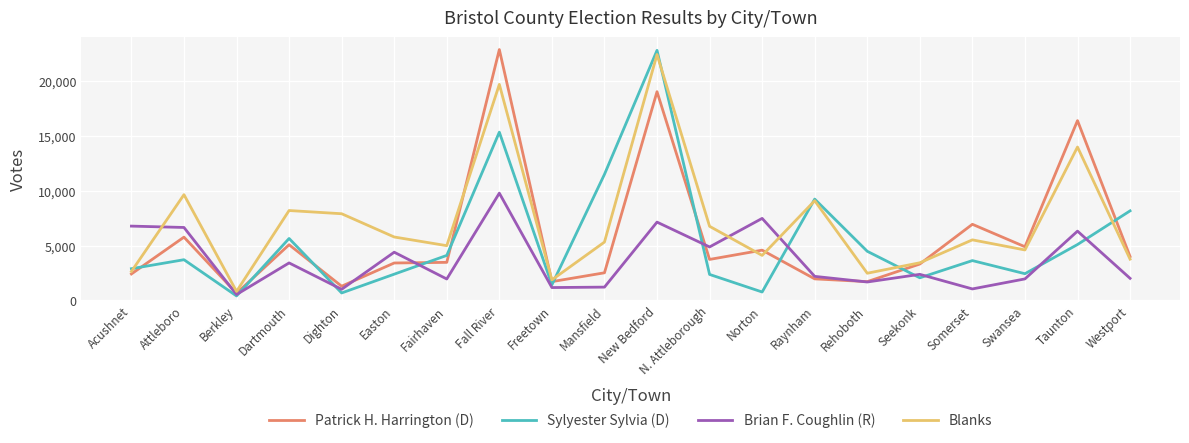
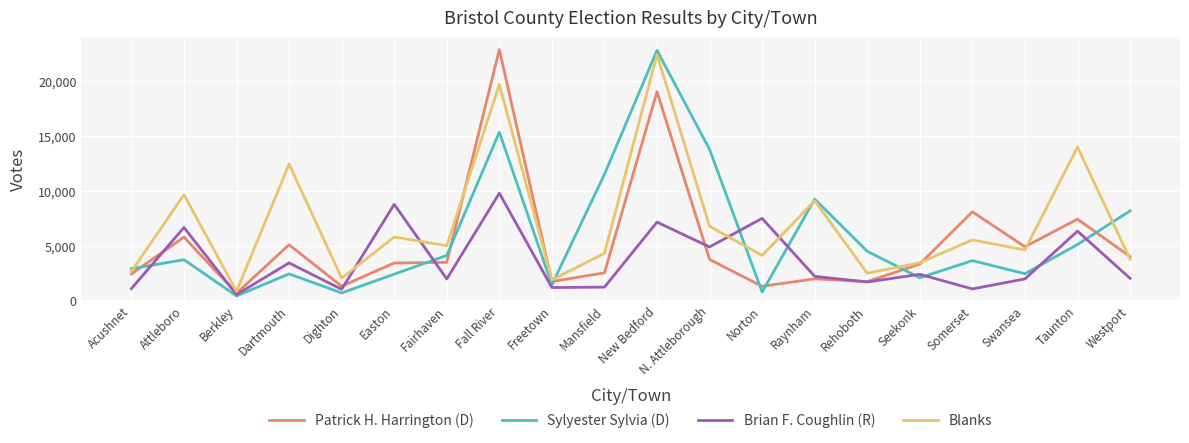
  {
    "Patrick H. Harrington (D)": {
      "Attleboro": "5,800",
      "Dartmouth": "5,100",
      "Dighton": "1,300",
      "Easton": "3,400",
      "Fairhaven": "3,500",
      "Fall River": "22,900",
      "Mansfield": "2,500",
      "New Bedford": "19,100",
      "N. Attleborough": "3,700",
-     "Norton": "4,600",
-     "Somerset": "6,900",
+     "Norton": "1,300",
+     "Somerset": "8,100",
      "Swansea": "4,900",
-     "Taunton": "16,400",
+     "Taunton": "7,400",
      "Westport": "4,000"
    },
    "Sylyester Sylvia (D)": {
      "Acushnet": "2,900",
      "Attleboro": "3,700",
-     "Dartmouth": "5,600",
+     "Dartmouth": "2,400",
      "Dighton": "700",
      "Easton": "2,400",
      "Fairhaven": "4,100",
      "Fall River": "15,400",
      "Freetown": "1,400",
      "Mansfield": "11,500",
      "New Bedford": "22,800",
-     "N. Attleborough": "2,400",
+     "N. Attleborough": "13,800",
      "Norton": "800",
      "Rehoboth": "4,500",
      "Seekonk": "2,100",
      "Somerset": "3,600",
      "Swansea": "2,400",
      "Taunton": "5,100",
      "Westport": "8,200"
    },
    "Brian F. Coughlin (R)": {
-     "Acushnet": "6,800",
+     "Acushnet": "1,100",
      "Attleboro": "6,600",
      "Dartmouth": "3,400",
      "Dighton": "1,000",
-     "Easton": "4,400",
+     "Easton": "8,800",
      "Fairhaven": "1,900",
      "Fall River": "9,800",
      "Freetown": "1,200",
      "Mansfield": "1,200",
      "New Bedford": "7,100",
      "N. Attleborough": "4,900",
      "Norton": "7,500",
      "Seekonk": "2,400",
      "Somerset": "1,000",
      "Swansea": "2,000",
      "Taunton": "6,300",
      "Westport": "2,000"
    },
    "Blanks": {
      "Attleboro": "9,600",
-     "Dartmouth": "8,200",
-     "Dighton": "7,900",
+     "Dartmouth": "12,400",
+     "Dighton": "2,000",
      "Easton": "5,800",
      "Fairhaven": "5,000",
      "Fall River": "19,700",
-     "Mansfield": "5,300",
+     "Mansfield": "4,300",
      "New Bedford": "22,400",
      "N. Attleborough": "6,800",
      "Norton": "4,100",
      "Rehoboth": "2,500",
      "Somerset": "5,500",
      "Swansea": "4,600",
      "Taunton": "14,000",
      "Westport": "3,800"
    }
  }
